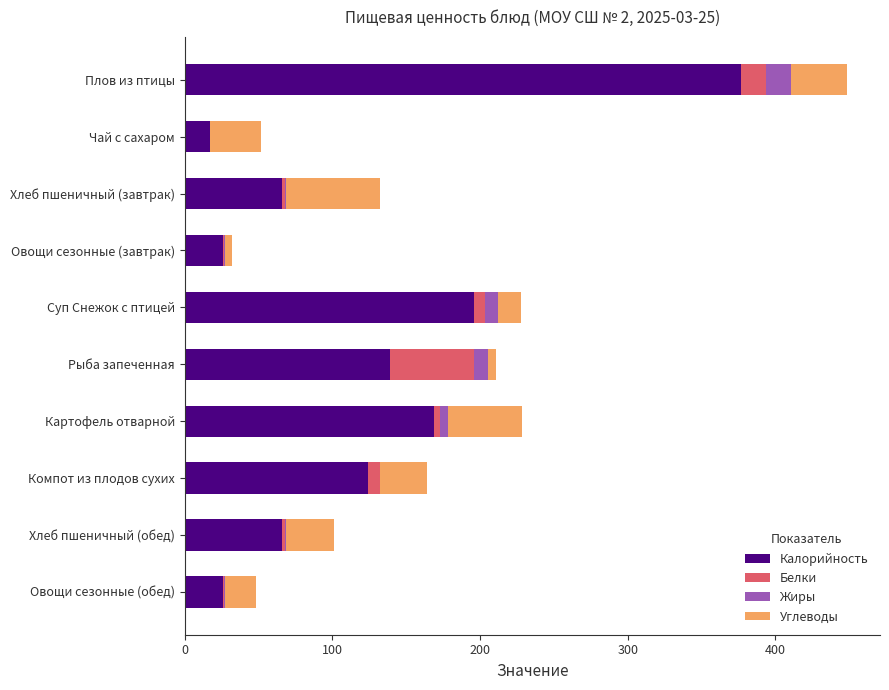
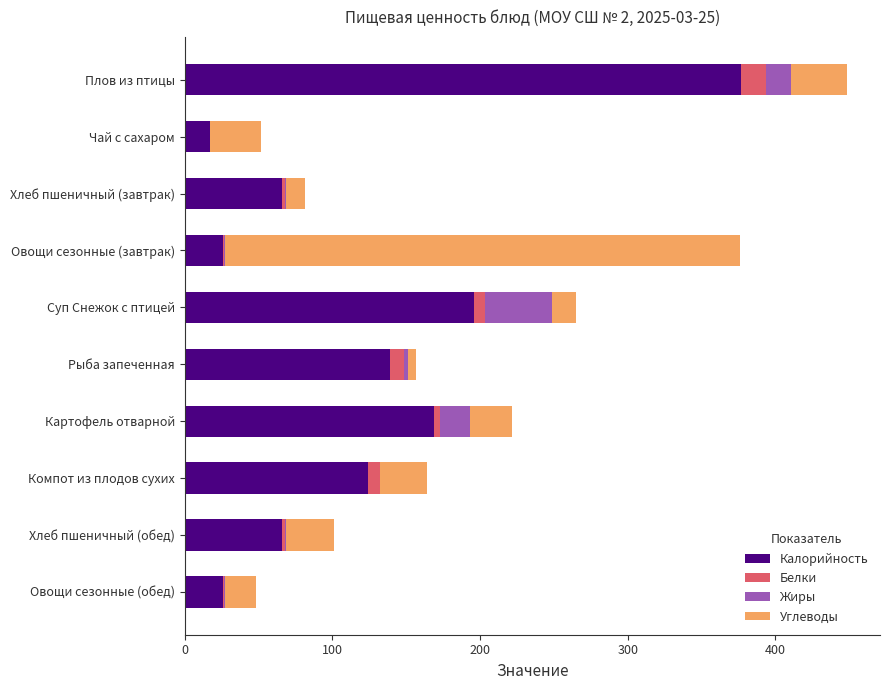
  {
    "Калорийность": {
      "Плов из птицы": 377,
      "Чай с сахаром": 17,
      "Хлеб пшеничный (завтрак)": 66,
      "Овощи сезонные (завтрак)": 26,
      "Суп Снежок с птицей": 196,
      "Рыба запеченная": 139,
      "Картофель отварной": 169,
      "Компот из плодов сухих": 124,
      "Хлеб пшеничный (обед)": 66,
      "Овощи сезонные (обед)": 26
    },
    "Белки": {
      "Плов из птицы": 17,
      "Хлеб пшеничный (завтрак)": 2,
      "Суп Снежок с птицей": 7,
-     "Рыба запеченная": 57,
+     "Рыба запеченная": 9,
      "Картофель отварной": 4,
      "Компот из плодов сухих": 9,
      "Хлеб пшеничный (обед)": 2
    },
    "Жиры": {
      "Плов из птицы": 17,
      "Чай с сахаром": 0,
-     "Суп Снежок с птицей": 9,
-     "Рыба запеченная": 10,
-     "Картофель отварной": 6,
+     "Суп Снежок с птицей": 46,
+     "Рыба запеченная": 3,
+     "Картофель отварной": 21,
      "Компот из плодов сухих": 0
    },
    "Углеводы": {
      "Плов из птицы": 38,
      "Чай с сахаром": 35,
-     "Хлеб пшеничный (завтрак)": 64,
-     "Овощи сезонные (завтрак)": 5,
+     "Хлеб пшеничный (завтрак)": 13,
+     "Овощи сезонные (завтрак)": 349,
      "Суп Снежок с птицей": 16,
      "Рыба запеченная": 6,
-     "Картофель отварной": 50,
+     "Картофель отварной": 29,
      "Компот из плодов сухих": 31,
      "Хлеб пшеничный (обед)": 33,
      "Овощи сезонные (обед)": 21
    }
  }
